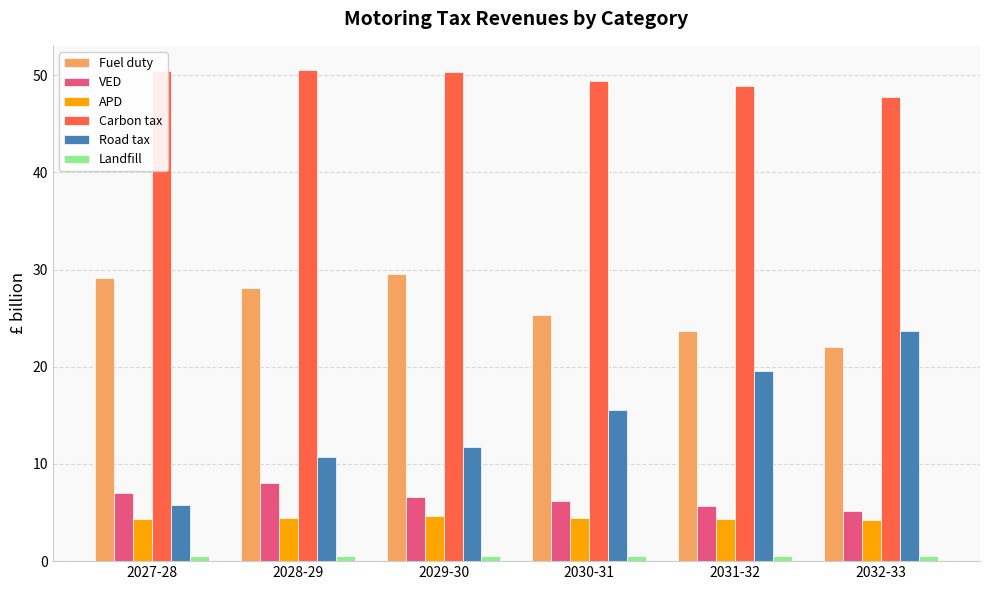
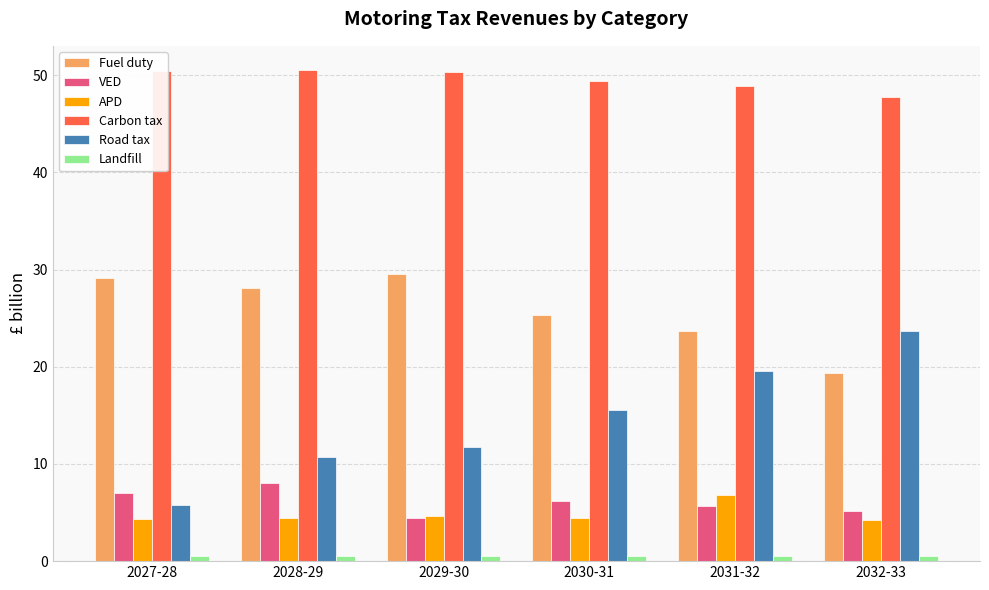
  {
    "Fuel duty": {
      "2027-28": 29,
      "2028-29": 28,
      "2029-30": 30,
      "2030-31": 25,
      "2031-32": 24,
-     "2032-33": 22
+     "2032-33": 19
    },
    "VED": {
      "2027-28": 7,
      "2028-29": 8,
-     "2029-30": 7,
+     "2029-30": 4,
      "2030-31": 6,
      "2031-32": 6,
      "2032-33": 5
    },
    "APD": {
      "2027-28": 4,
      "2028-29": 4,
      "2029-30": 5,
      "2030-31": 4,
-     "2031-32": 4,
+     "2031-32": 7,
      "2032-33": 4
    },
    "Carbon tax": {
      "2028-29": 51,
      "2029-30": 50,
      "2030-31": 49,
      "2031-32": 49,
      "2032-33": 48
    },
    "Road tax": {
      "2027-28": 6,
      "2028-29": 11,
      "2029-30": 12,
      "2030-31": 16,
      "2031-32": 20,
      "2032-33": 24
    },
    "Landfill": {
      "2027-28": 1,
      "2028-29": 1,
      "2029-30": 1,
      "2030-31": 1,
      "2031-32": 1,
      "2032-33": 0
    }
  }
